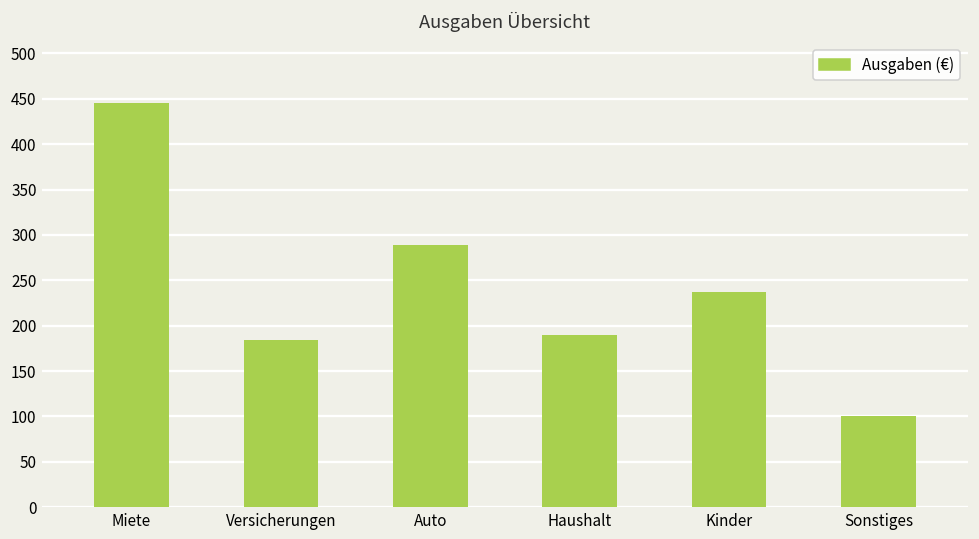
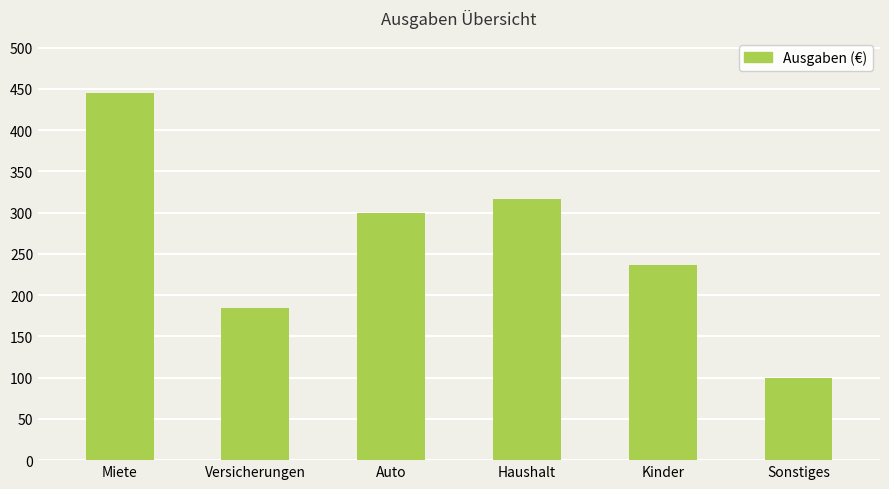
  {
    "Miete": 450,
    "Versicherungen": 180,
-   "Auto": 290,
-   "Haushalt": 190,
+   "Auto": 300,
+   "Haushalt": 320,
    "Kinder": 240,
    "Sonstiges": 100
  }
